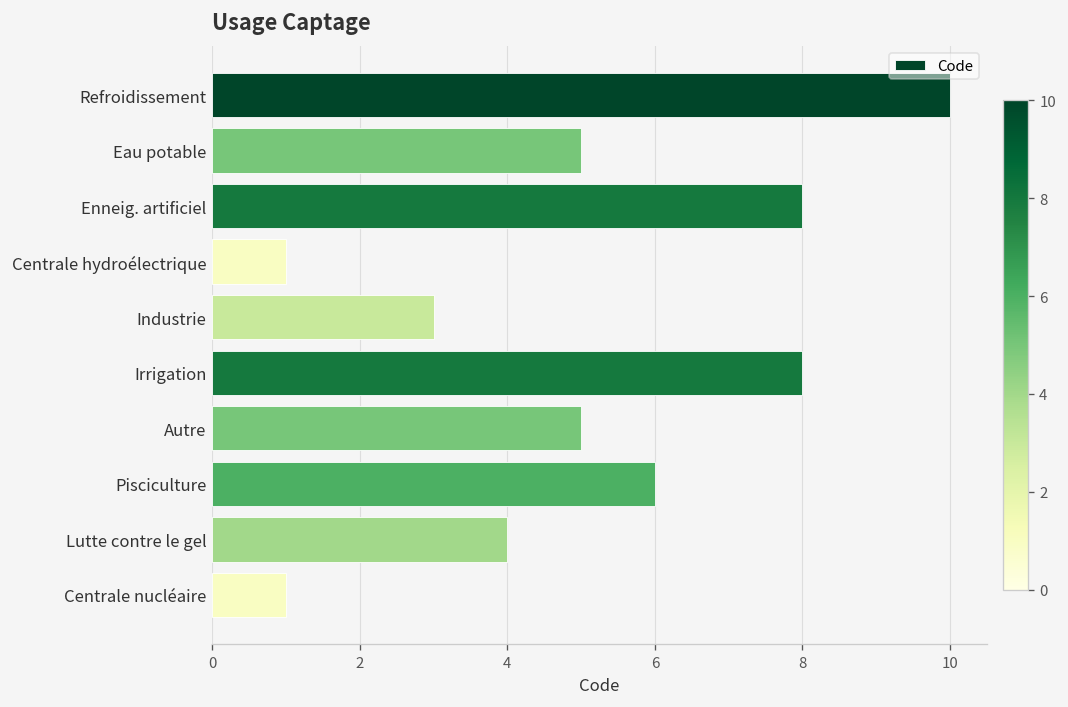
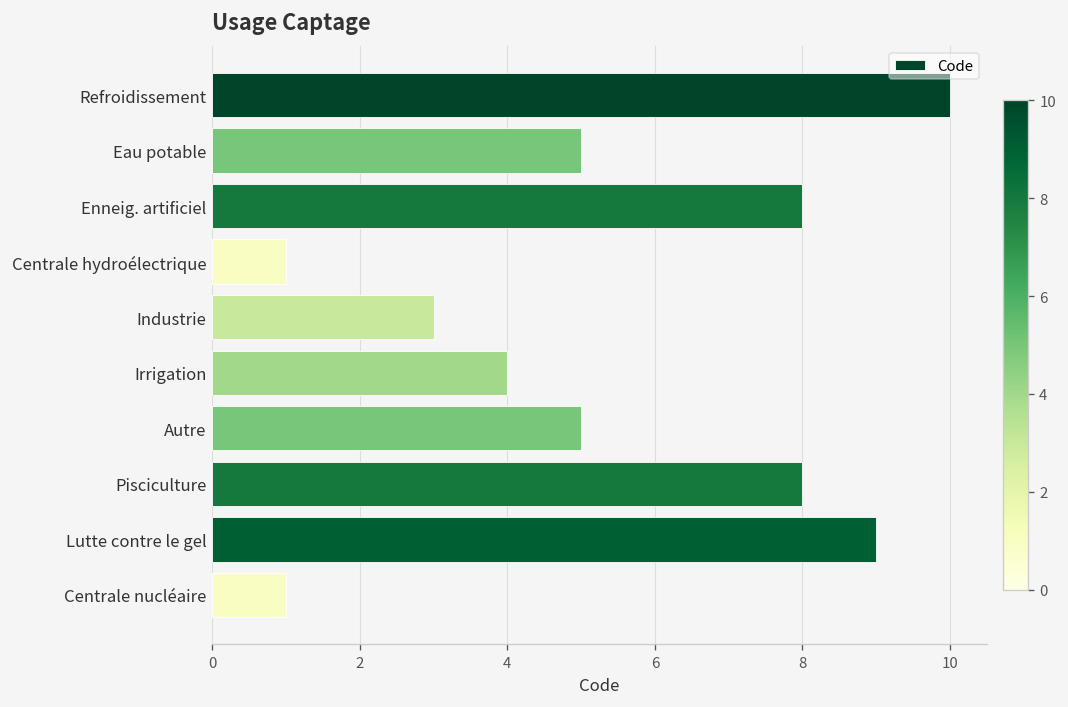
  {
    "Refroidissement": 10,
    "Eau potable": 5,
    "Enneig. artificiel": 8,
    "Centrale hydroélectrique": 1,
    "Industrie": 3,
-   "Irrigation": 8,
+   "Irrigation": 4,
    "Autre": 5,
-   "Pisciculture": 6,
-   "Lutte contre le gel": 4,
+   "Pisciculture": 8,
+   "Lutte contre le gel": 9,
    "Centrale nucléaire": 1
  }
